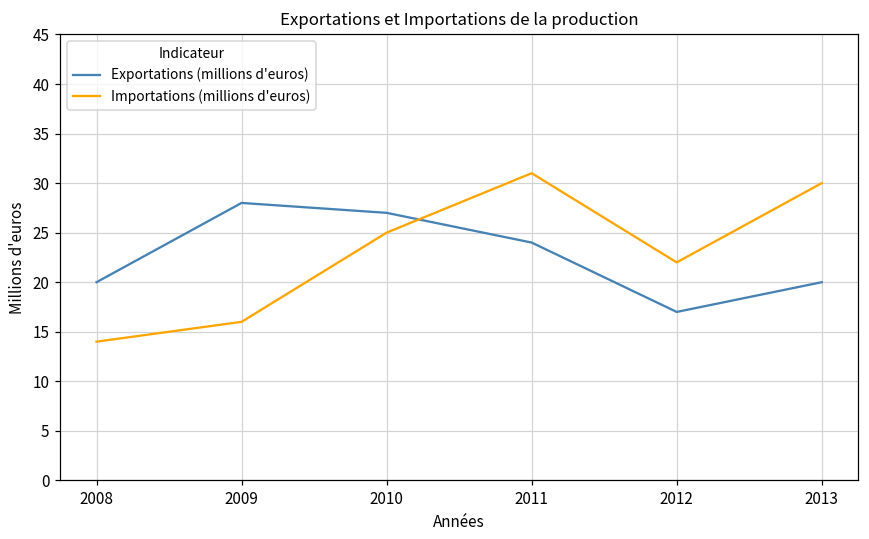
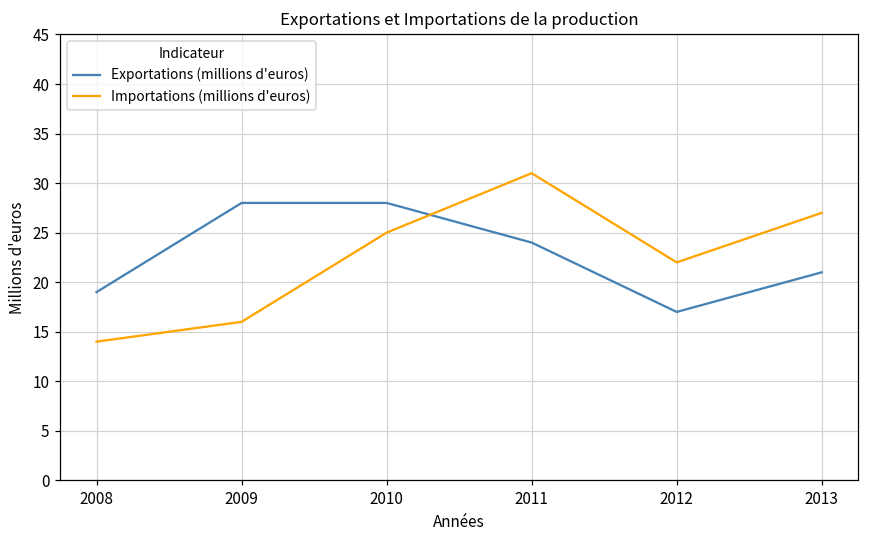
  {
    "Exportations (millions d'euros)": {
-     "2008": 20,
+     "2008": 19,
      "2009": 28,
-     "2010": 27,
+     "2010": 28,
      "2011": 24,
      "2012": 17,
-     "2013": 20
+     "2013": 21
    },
    "Importations (millions d'euros)": {
      "2008": 14,
      "2009": 16,
      "2010": 25,
      "2011": 31,
      "2012": 22,
-     "2013": 30
+     "2013": 27
    }
  }
